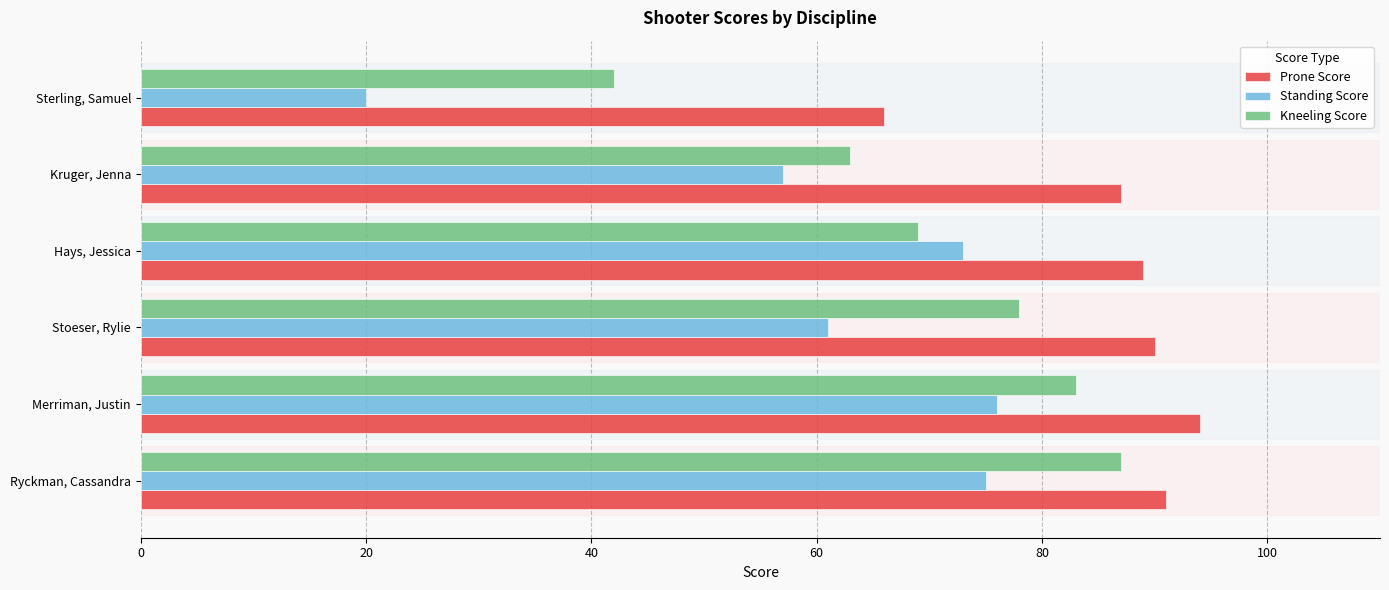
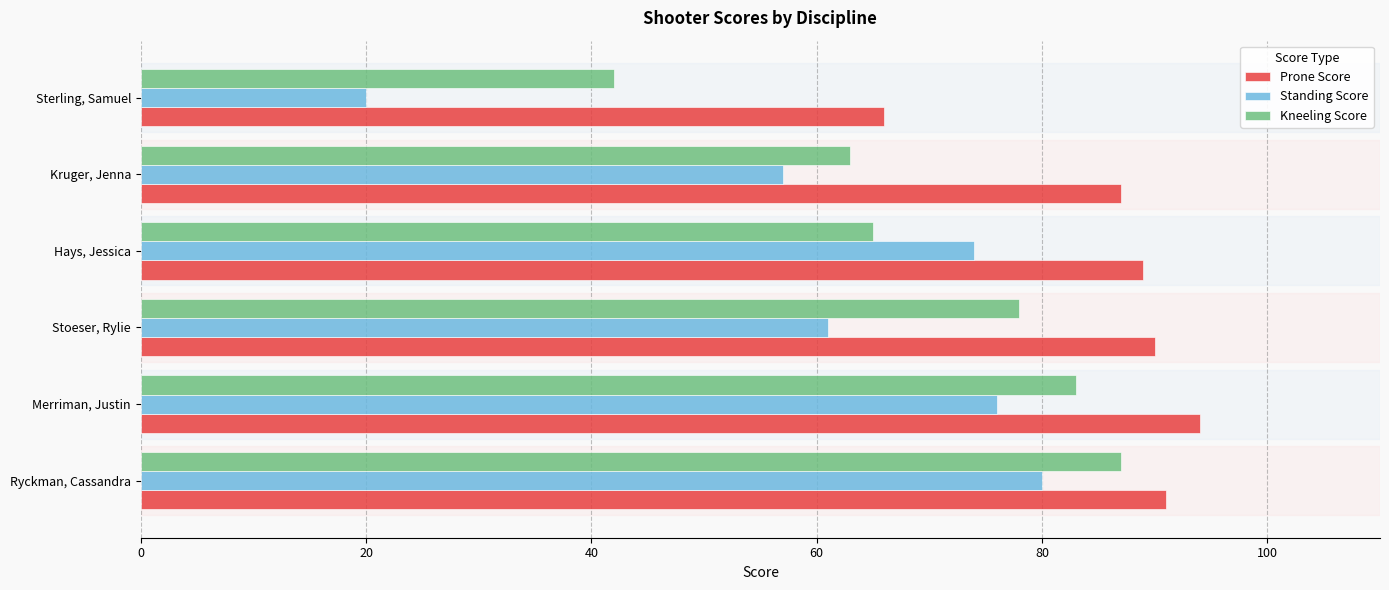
  {
    "Prone Score": {
      "Sterling, Samuel": 66,
      "Kruger, Jenna": 87,
      "Hays, Jessica": 89,
      "Stoeser, Rylie": 90,
      "Merriman, Justin": 94,
      "Ryckman, Cassandra": 91
    },
    "Standing Score": {
      "Sterling, Samuel": 20,
      "Kruger, Jenna": 57,
-     "Hays, Jessica": 73,
+     "Hays, Jessica": 74,
      "Stoeser, Rylie": 61,
      "Merriman, Justin": 76,
-     "Ryckman, Cassandra": 75
+     "Ryckman, Cassandra": 80
    },
    "Kneeling Score": {
      "Sterling, Samuel": 42,
      "Kruger, Jenna": 63,
-     "Hays, Jessica": 69,
+     "Hays, Jessica": 65,
      "Stoeser, Rylie": 78,
      "Merriman, Justin": 83,
      "Ryckman, Cassandra": 87
    }
  }
